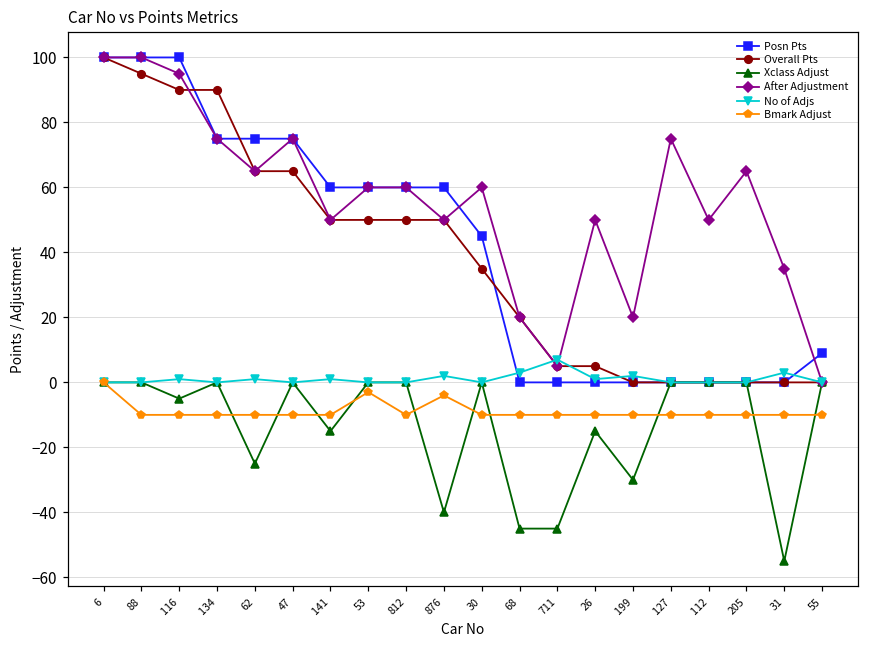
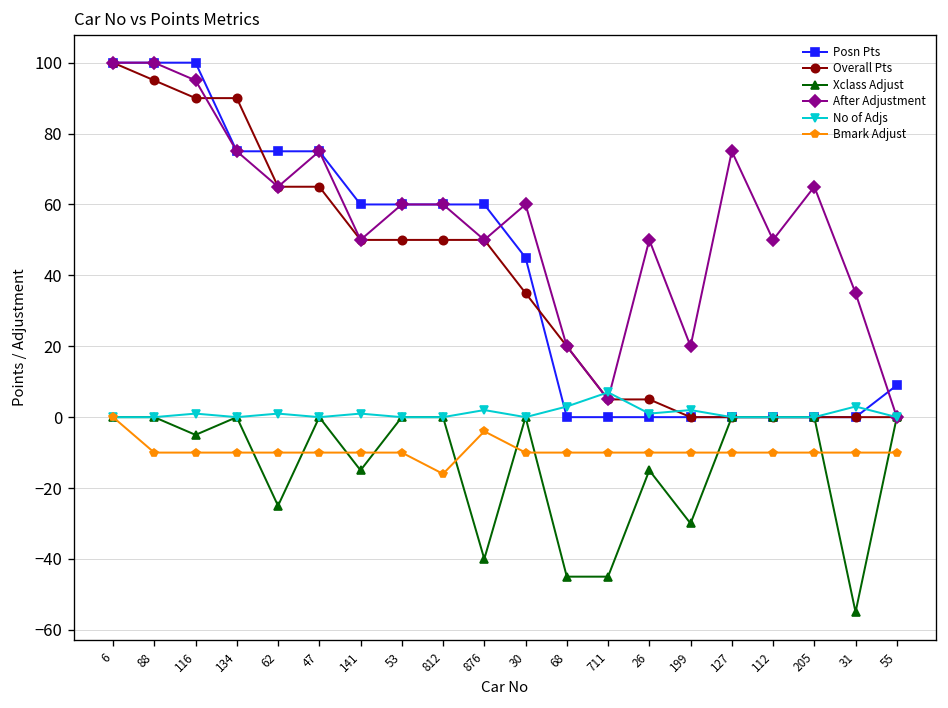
  {
    "Posn Pts": {
      "116": 100,
      "62": 75,
      "141": 60,
      "876": 60,
      "30": 45,
      "68": 0,
      "711": 0,
      "26": 0,
      "55": 9
    },
    "Overall Pts": {
      "88": 95,
      "116": 90,
      "134": 90,
      "47": 65,
      "53": 50,
      "812": 50,
      "30": 35,
      "26": 5
    },
    "Xclass Adjust": {
      "116": -5,
      "62": -25,
      "141": -15,
      "876": -40,
      "68": -45,
      "711": -45,
      "26": -15,
      "199": -30,
      "31": -55
    },
    "After Adjustment": {
      "116": 95,
      "30": 60,
      "26": 50,
      "199": 20,
      "127": 75,
      "112": 50,
      "205": 65,
      "31": 35
    },
    "No of Adjs": {
      "116": 1,
      "62": 1,
      "141": 1,
      "876": 2,
      "68": 3,
      "711": 7,
      "26": 1,
      "199": 2,
      "31": 3
    },
    "Bmark Adjust": {
      "88": -10,
      "116": -10,
      "134": -10,
      "62": -10,
      "47": -10,
      "141": -10,
-     "53": -3,
-     "812": -10,
+     "53": -10,
+     "812": -16,
      "876": -4,
      "30": -10,
      "68": -10,
      "711": -10,
      "26": -10,
      "199": -10,
      "127": -10,
      "112": -10,
      "205": -10,
      "31": -10,
      "55": -10
    }
  }
